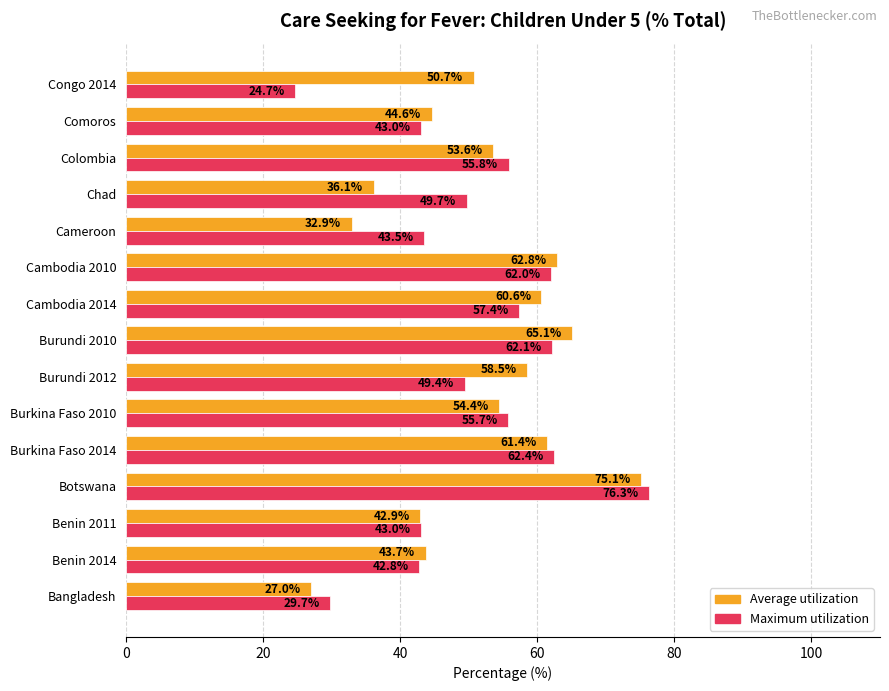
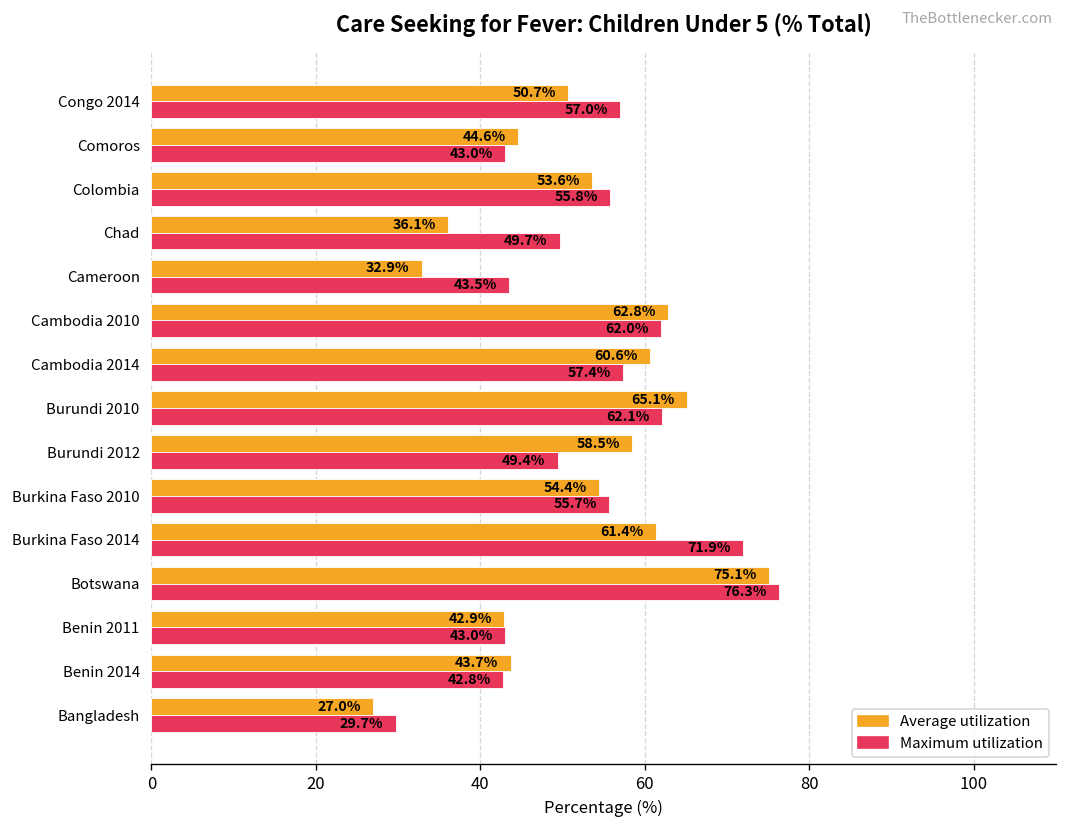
  {
    "Average utilization": {
      "Congo 2014": "50.7%",
      "Comoros": "44.6%",
      "Colombia": "53.6%",
      "Chad": "36.1%",
      "Cameroon": "32.9%",
      "Cambodia 2010": "62.8%",
      "Cambodia 2014": "60.6%",
      "Burundi 2010": "65.1%",
      "Burundi 2012": "58.5%",
      "Burkina Faso 2010": "54.4%",
      "Burkina Faso 2014": "61.4%",
      "Botswana": "75.1%",
      "Benin 2011": "42.9%",
      "Benin 2014": "43.7%",
      "Bangladesh": "27.0%"
    },
    "Maximum utilization": {
-     "Congo 2014": "24.7%",
+     "Congo 2014": "57.0%",
      "Comoros": "43.0%",
      "Colombia": "55.8%",
      "Chad": "49.7%",
      "Cameroon": "43.5%",
      "Cambodia 2010": "62.0%",
      "Cambodia 2014": "57.4%",
      "Burundi 2010": "62.1%",
      "Burundi 2012": "49.4%",
      "Burkina Faso 2010": "55.7%",
-     "Burkina Faso 2014": "62.4%",
+     "Burkina Faso 2014": "71.9%",
      "Botswana": "76.3%",
      "Benin 2011": "43.0%",
      "Benin 2014": "42.8%",
      "Bangladesh": "29.7%"
    }
  }
